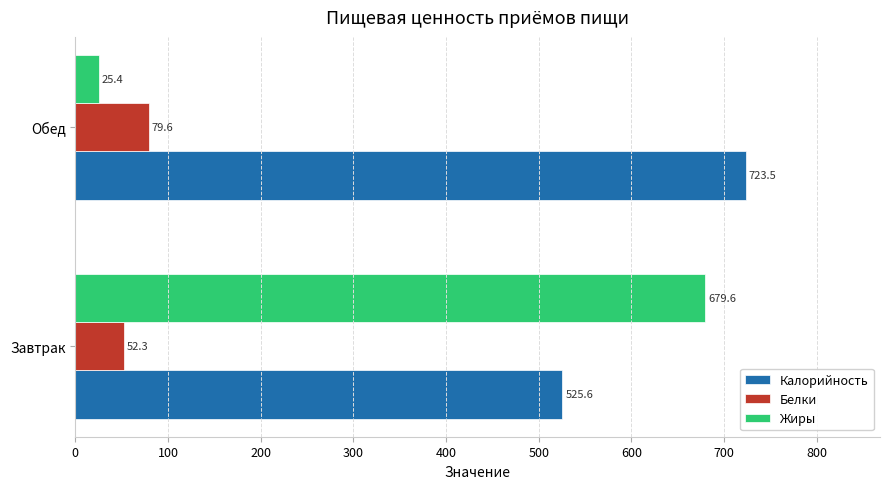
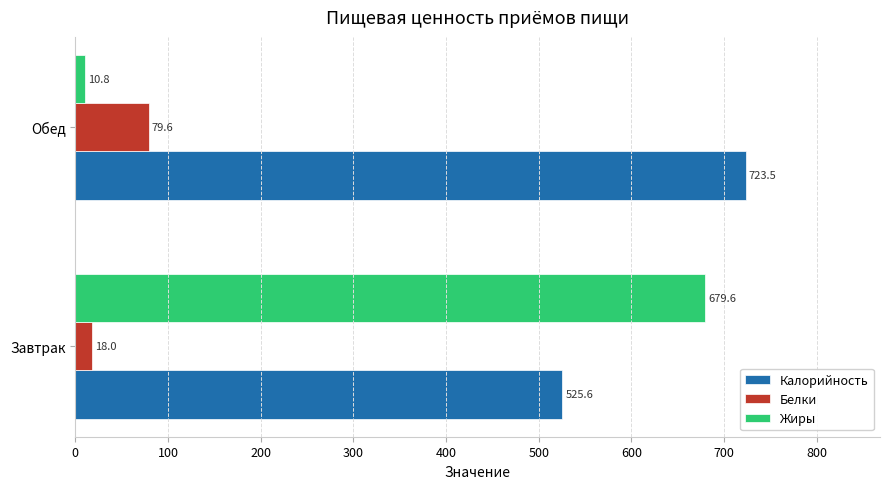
  {
    "Калорийность": {
      "Обед": 723.5,
      "Завтрак": 525.6
    },
    "Белки": {
      "Обед": 79.6,
-     "Завтрак": 52.3
+     "Завтрак": 18.0
    },
    "Жиры": {
-     "Обед": 25.4,
+     "Обед": 10.8,
      "Завтрак": 679.6
    }
  }
